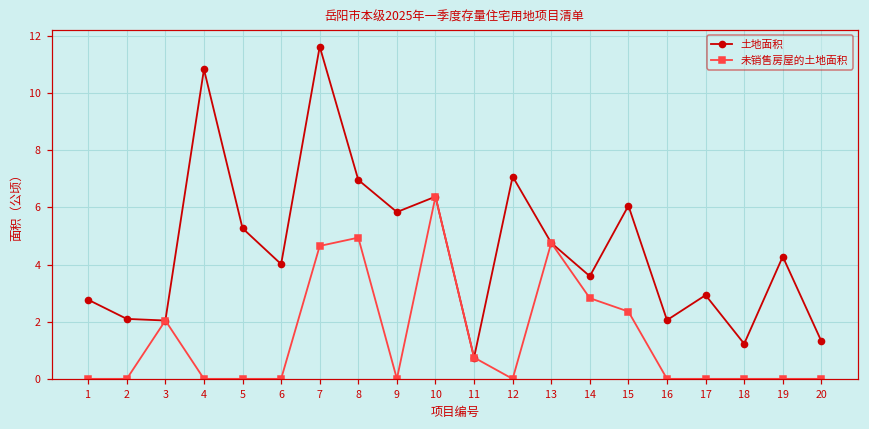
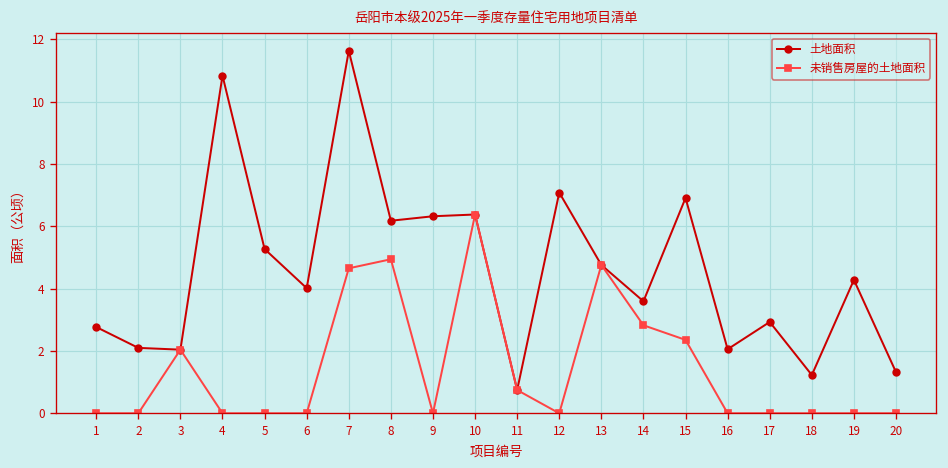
  {
    "土地面积": {
      "1": 2.8,
      "2": 2.1,
      "4": 10.8,
      "5": 5.3,
      "6": 4.0,
      "7": 11.6,
-     "8": 7.0,
-     "9": 5.8,
+     "8": 6.2,
+     "9": 6.3,
      "12": 7.1,
      "14": 3.6,
-     "15": 6.1,
+     "15": 6.9,
      "16": 2.1,
      "17": 2.9,
      "18": 1.2,
      "19": 4.3,
      "20": 1.3
    },
    "未销售房屋的土地面积": {
      "1": 0.0,
      "2": 0.0,
      "4": 0.0,
      "5": 0.0,
      "6": 0.0,
      "7": 4.7,
      "8": 4.9,
      "9": 0.0,
      "12": 0.0,
      "14": 2.8,
      "15": 2.4,
      "16": 0.0,
      "17": 0.0,
      "18": 0.0,
      "19": 0.0,
      "20": 0.0
    }
  }
